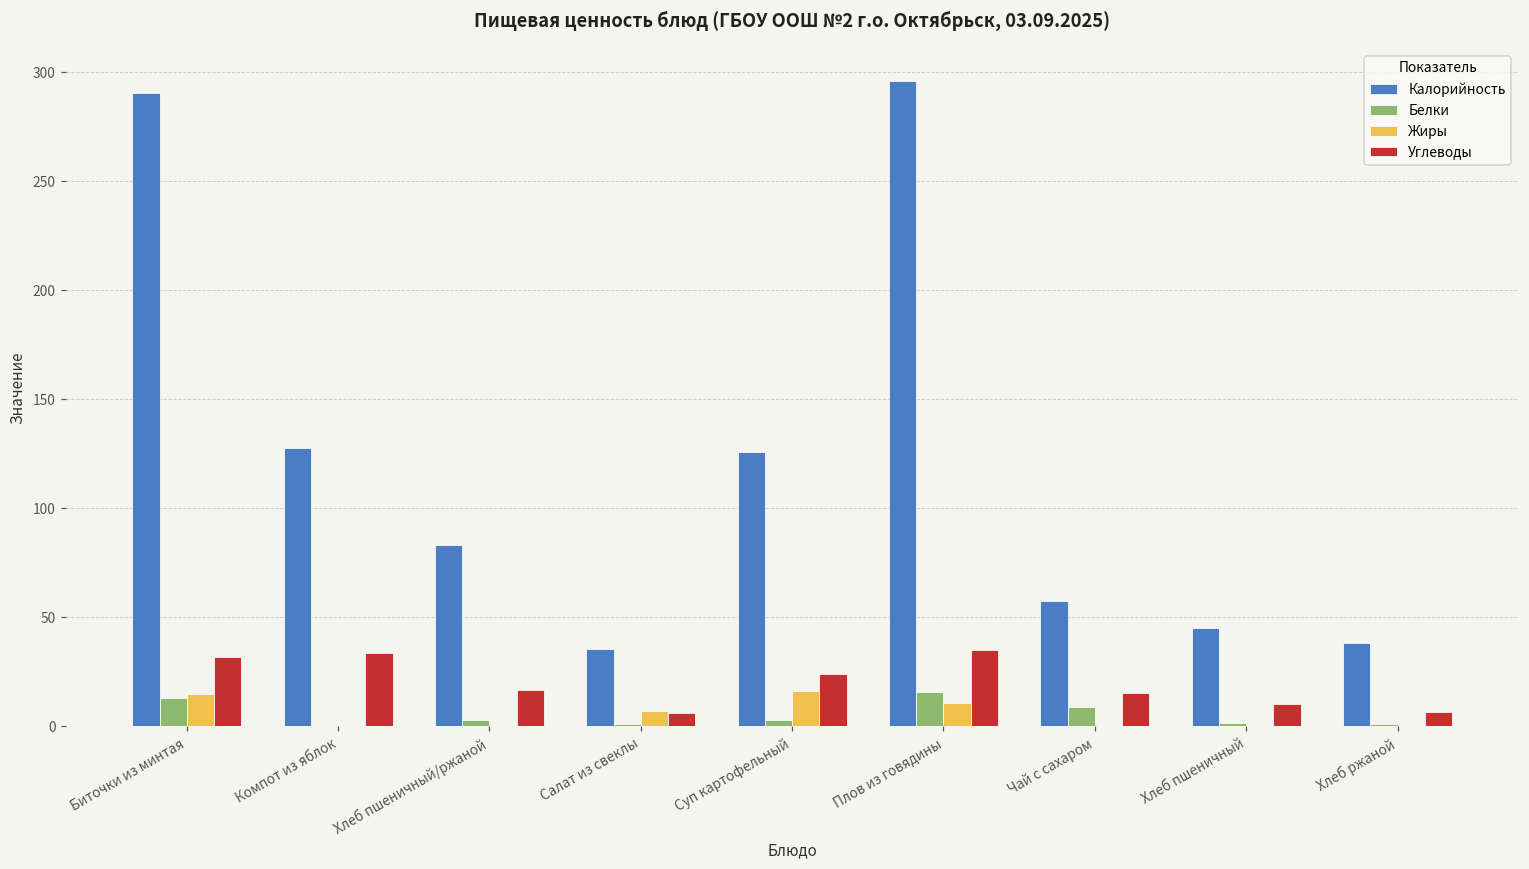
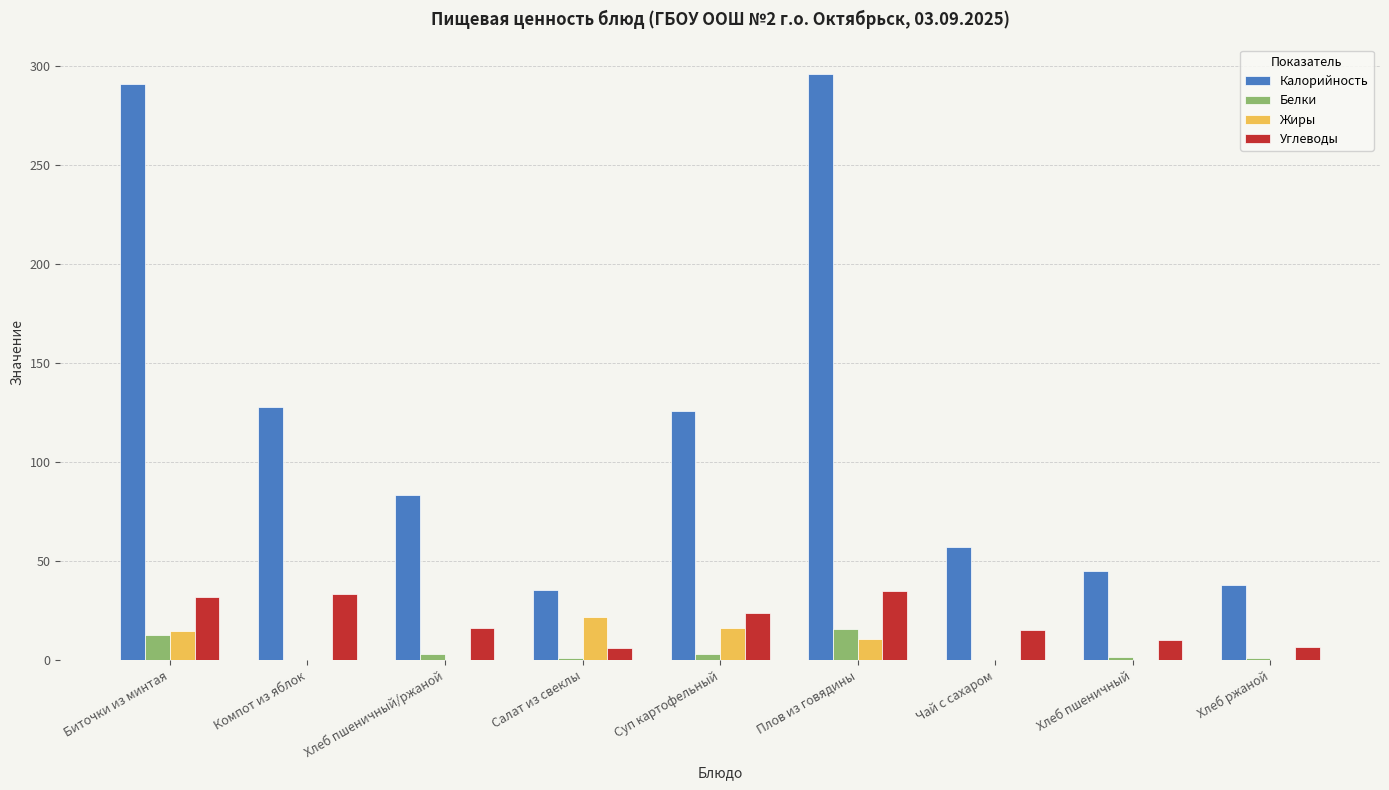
  {
    "Калорийность": {
      "Биточки из минтая": 291,
      "Компот из яблок": 128,
      "Хлеб пшеничный/ржаной": 83,
      "Салат из свеклы": 35,
      "Суп картофельный": 126,
      "Плов из говядины": 296,
      "Чай с сахаром": 57,
      "Хлеб пшеничный": 45,
      "Хлеб ржаной": 38
    },
    "Белки": {
      "Биточки из минтая": 13,
      "Хлеб пшеничный/ржаной": 3,
      "Суп картофельный": 3,
      "Плов из говядины": 16,
-     "Чай с сахаром": 9,
+     "Чай с сахаром": 0,
      "Хлеб пшеничный": 2
    },
    "Жиры": {
      "Биточки из минтая": 15,
      "Компот из яблок": 0,
-     "Салат из свеклы": 7,
+     "Салат из свеклы": 22,
      "Суп картофельный": 16,
      "Плов из говядины": 10
    },
    "Углеводы": {
      "Биточки из минтая": 32,
      "Компот из яблок": 34,
      "Хлеб пшеничный/ржаной": 16,
      "Салат из свеклы": 6,
      "Суп картофельный": 24,
      "Плов из говядины": 35,
      "Чай с сахаром": 15,
      "Хлеб пшеничный": 10,
      "Хлеб ржаной": 6
    }
  }
